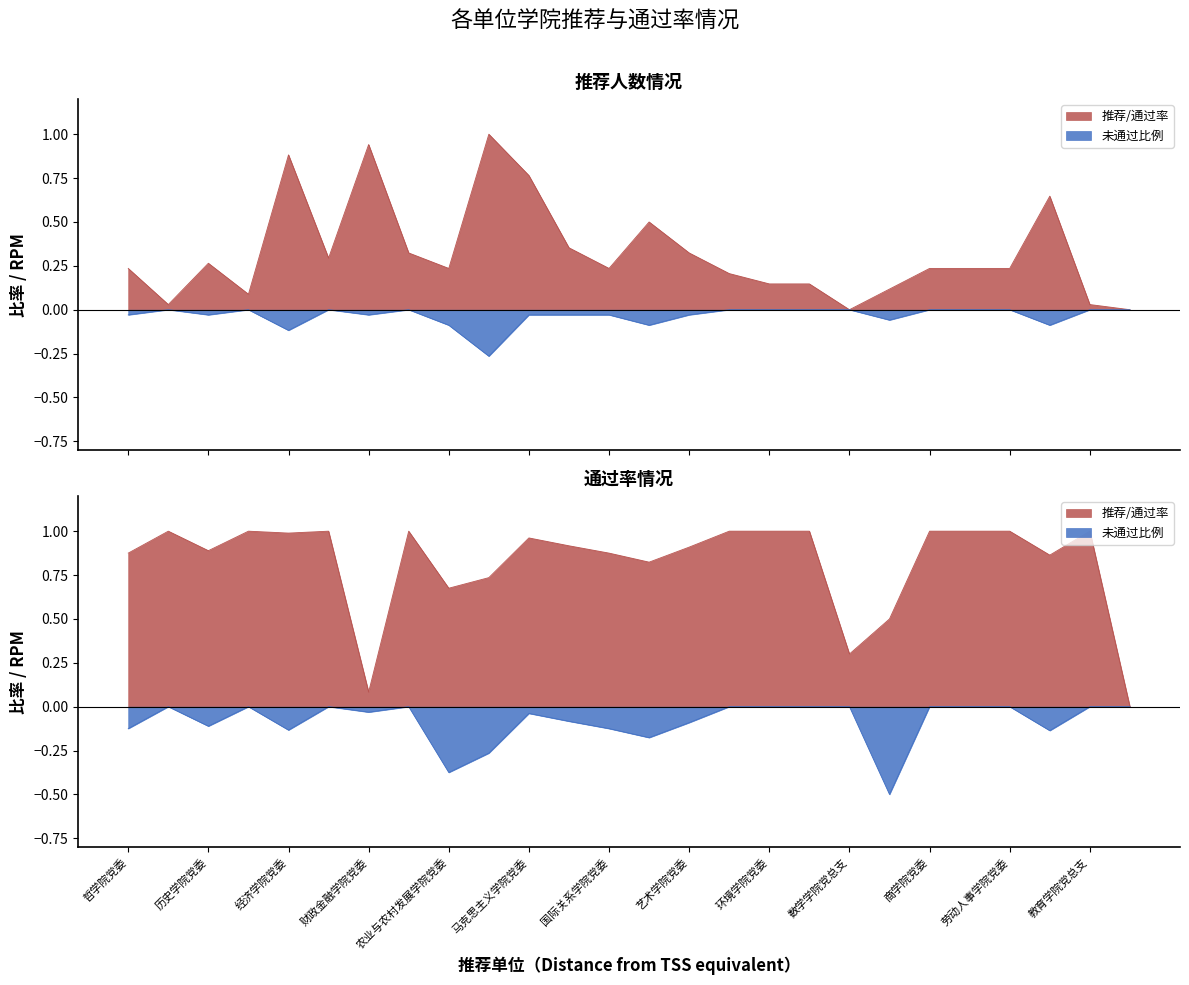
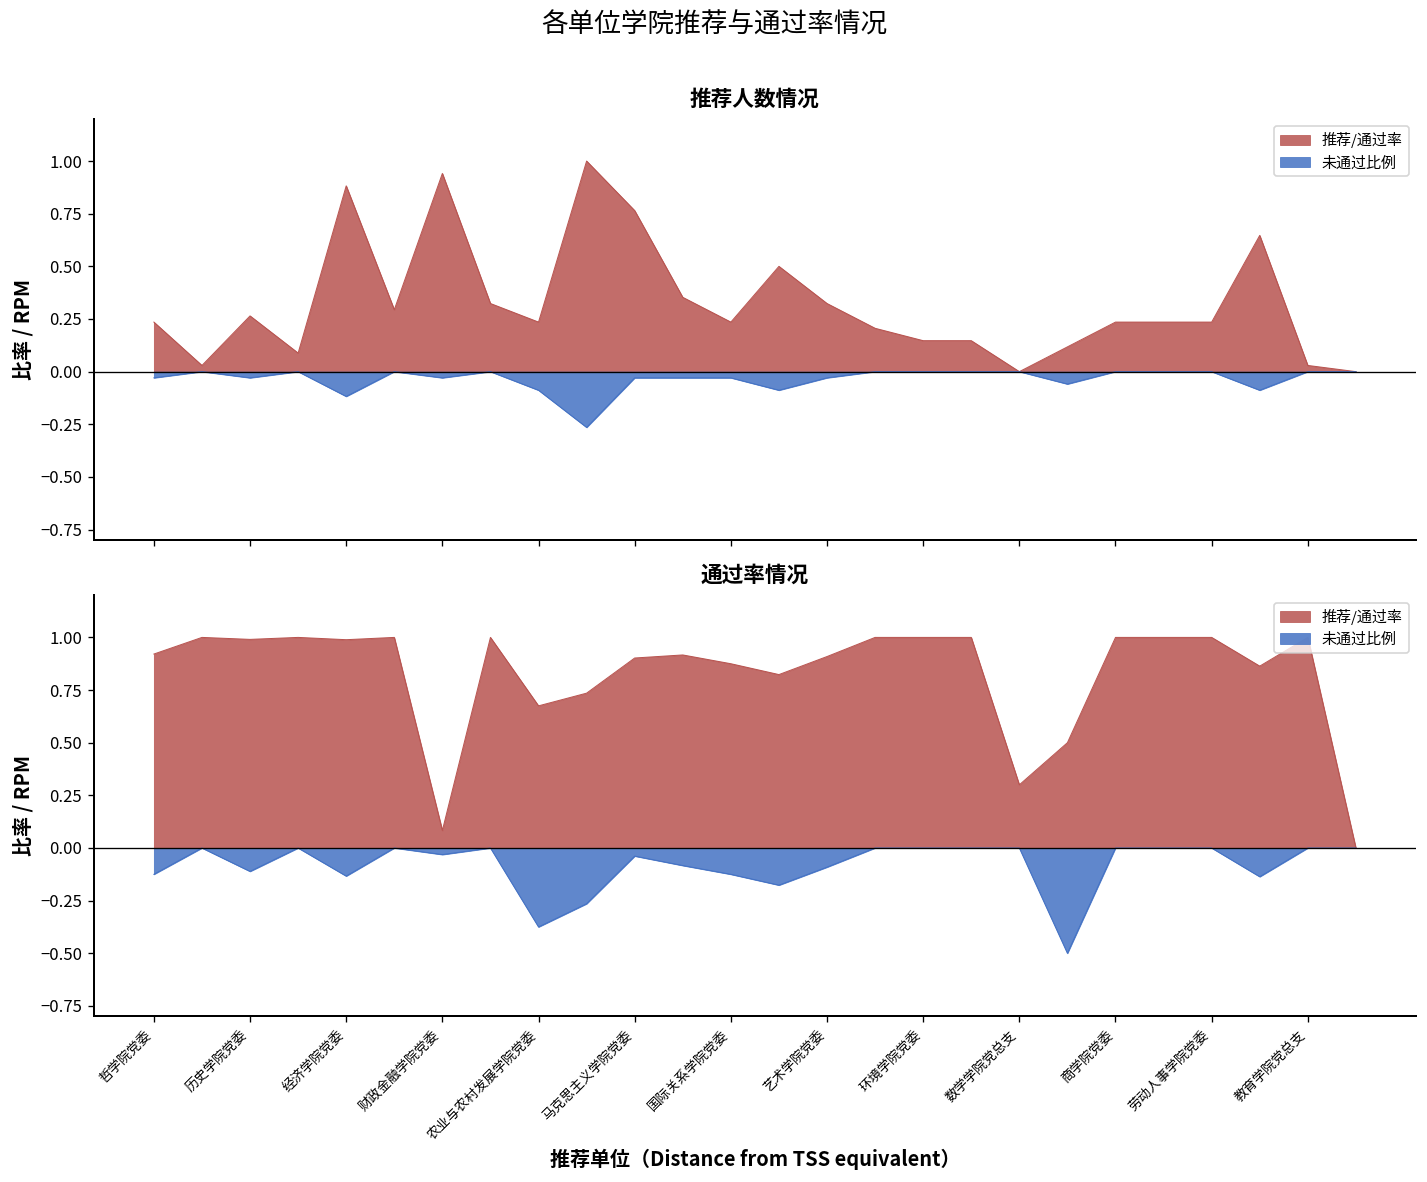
  {
    "通过率情况": {
      "推荐/通过率": {
-       "哲学院党委": 0.88,
-       "历史学院党委": 0.89,
+       "哲学院党委": 0.92,
+       "历史学院党委": 0.99,
        "经济学院党委": 0.99,
        "财政金融学院党委": 0.08,
        "农业与农村发展学院党委": 0.68,
-       "马克思主义学院党委": 0.96,
+       "马克思主义学院党委": 0.90,
        "国际关系学院党委": 0.88,
        "艺术学院党委": 0.91,
        "环境学院党委": 1.00,
        "数学学院党总支": 0.30,
        "商学院党委": 1.00,
        "劳动人事学院党委": 1.00
      }
    }
  }
